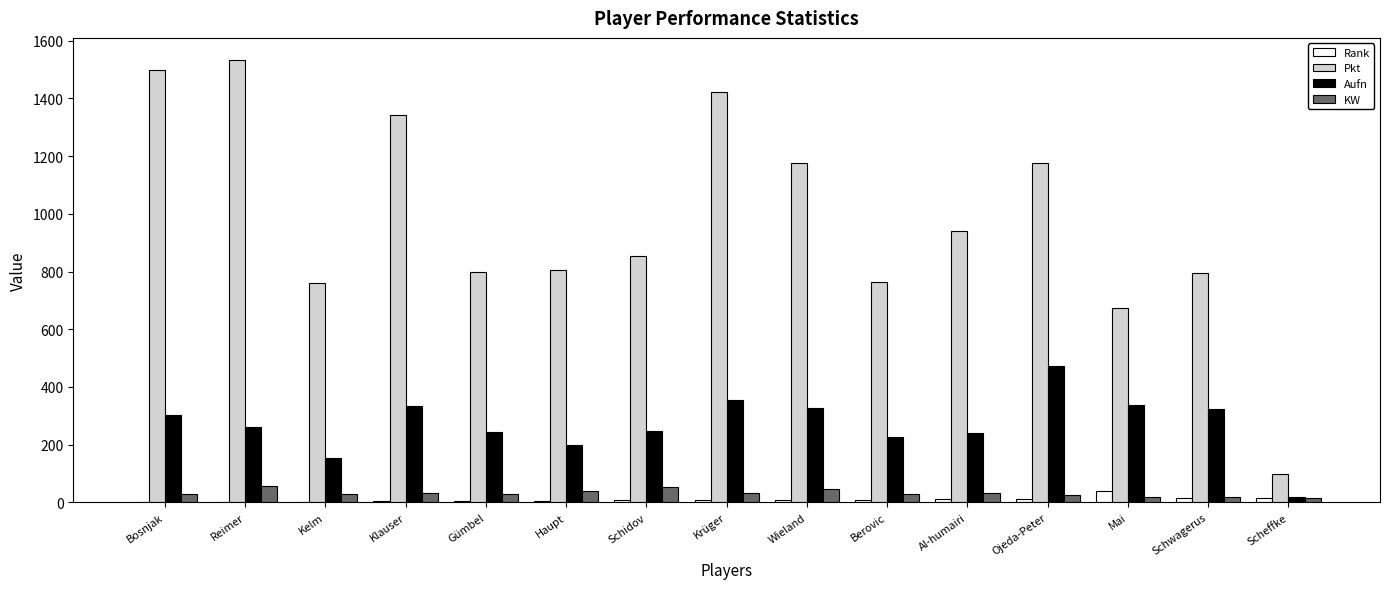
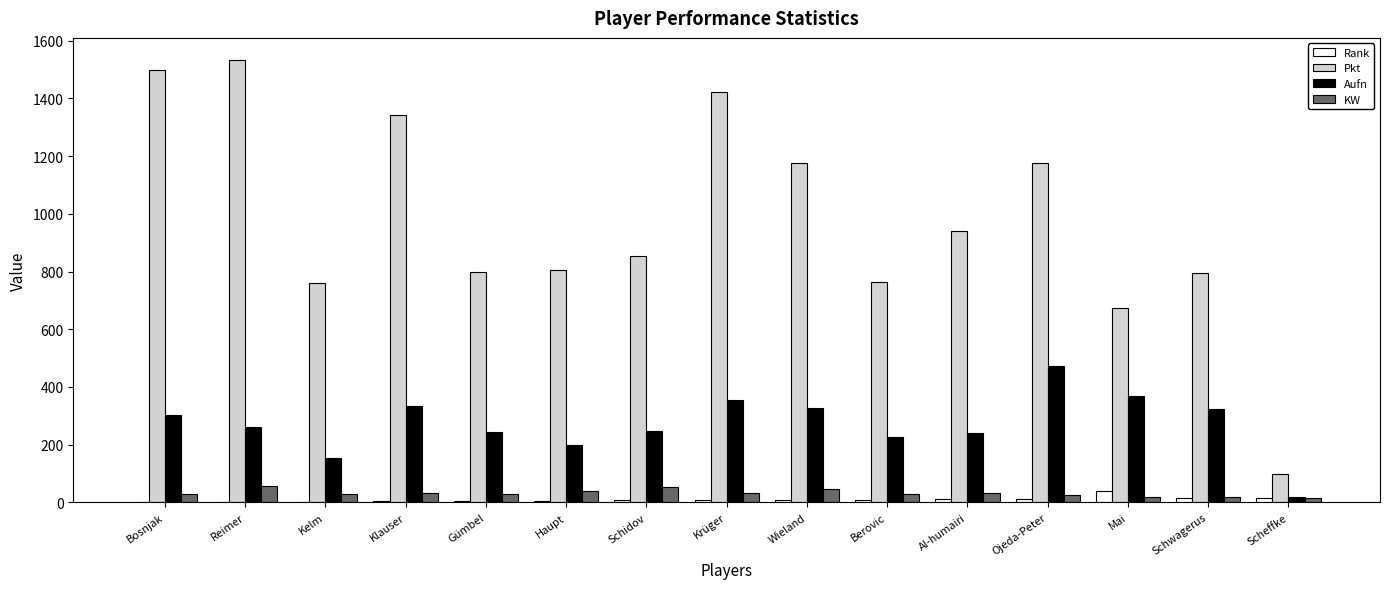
  {
    "Rank": {
      "Wieland": 10,
      "Berovic": 10,
      "Al-humairi": 10,
      "Ojeda-Peter": 10,
      "Mai": 40,
      "Schwagerus": 10,
      "Scheffke": 20
    },
    "Pkt": {
      "Bosnjak": 1500,
      "Reimer": 1530,
      "Kelm": 760,
      "Klauser": 1340,
      "Gümbel": 800,
      "Haupt": 810,
      "Schidov": 850,
      "Krüger": 1420,
      "Wieland": 1180,
      "Berovic": 760,
      "Al-humairi": 940,
      "Ojeda-Peter": 1180,
      "Mai": 670,
      "Schwagerus": 800,
      "Scheffke": 100
    },
    "Aufn": {
      "Bosnjak": 300,
      "Reimer": 260,
      "Kelm": 150,
      "Klauser": 340,
      "Gümbel": 240,
      "Haupt": 200,
      "Schidov": 250,
      "Krüger": 350,
      "Wieland": 330,
      "Berovic": 230,
      "Al-humairi": 240,
      "Ojeda-Peter": 470,
-     "Mai": 340,
+     "Mai": 370,
      "Schwagerus": 330,
      "Scheffke": 20
    },
    "KW": {
      "Bosnjak": 30,
      "Reimer": 60,
      "Kelm": 30,
      "Klauser": 30,
      "Gümbel": 30,
      "Haupt": 40,
      "Schidov": 60,
      "Krüger": 30,
      "Wieland": 50,
      "Berovic": 30,
      "Al-humairi": 30,
      "Ojeda-Peter": 30,
      "Mai": 20,
      "Schwagerus": 20,
      "Scheffke": 20
    }
  }
